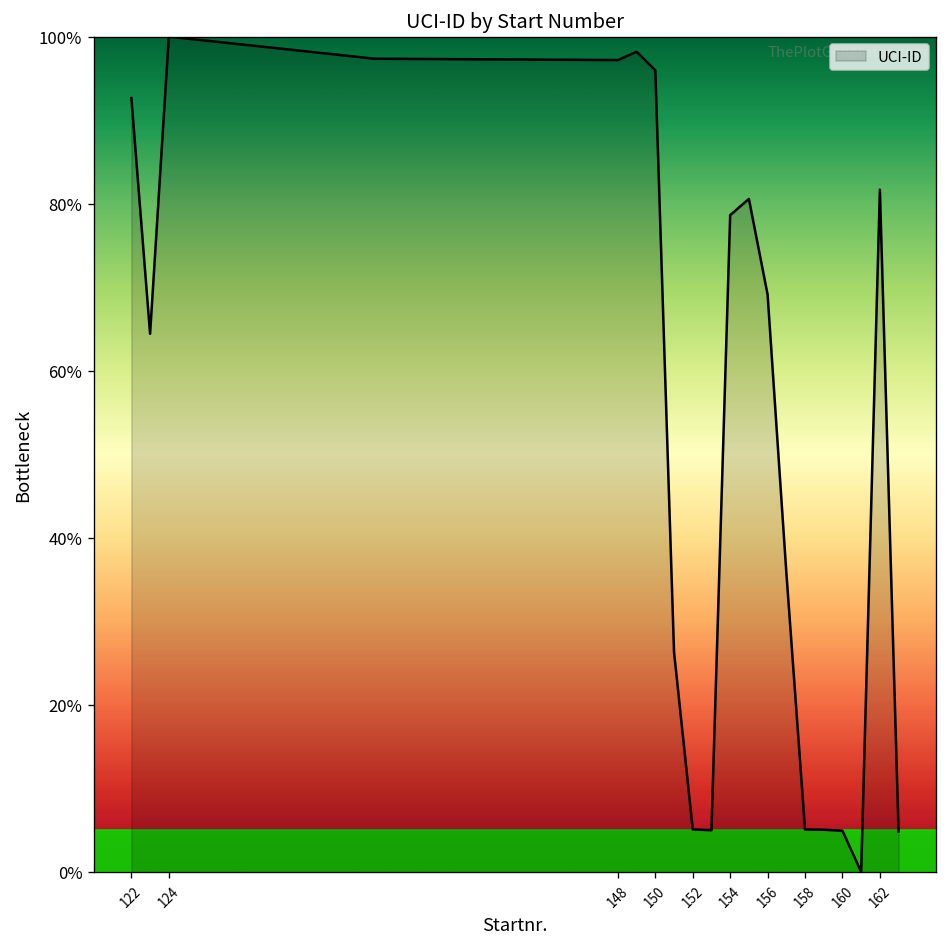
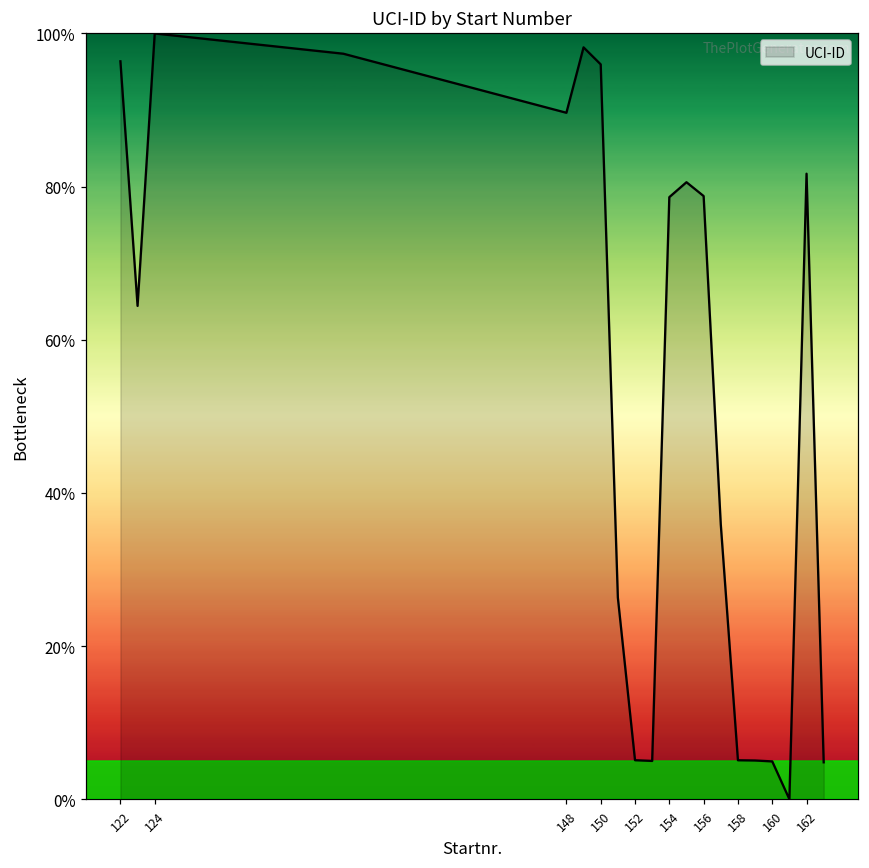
  {
-   "122": "93%",
+   "122": "96%",
    "124": "100%",
-   "148": "97%",
+   "148": "90%",
    "150": "96%",
    "152": "5%",
    "154": "79%",
-   "156": "69%",
+   "156": "79%",
    "158": "5%",
    "162": "82%"
  }
